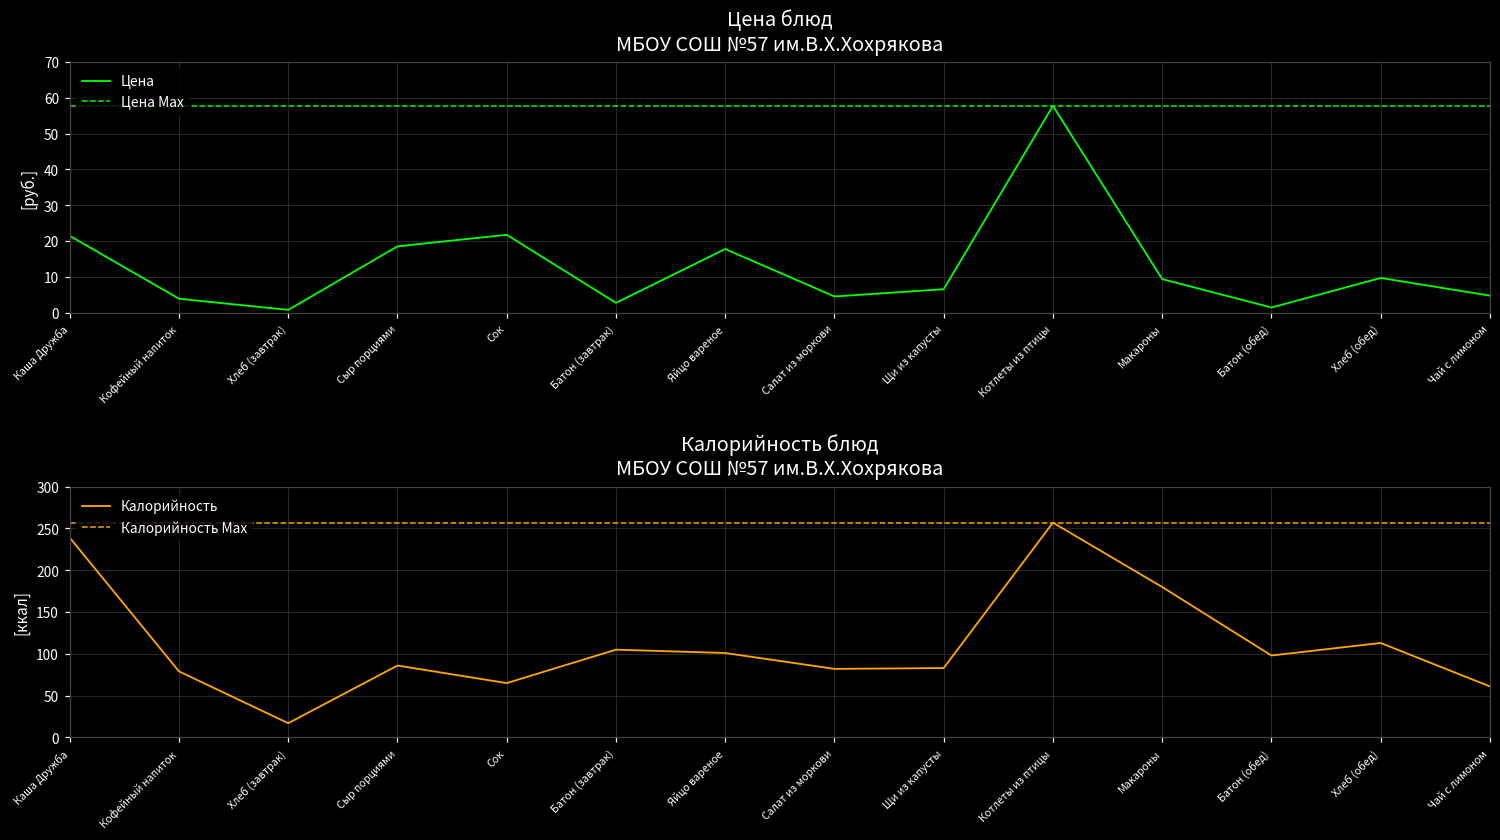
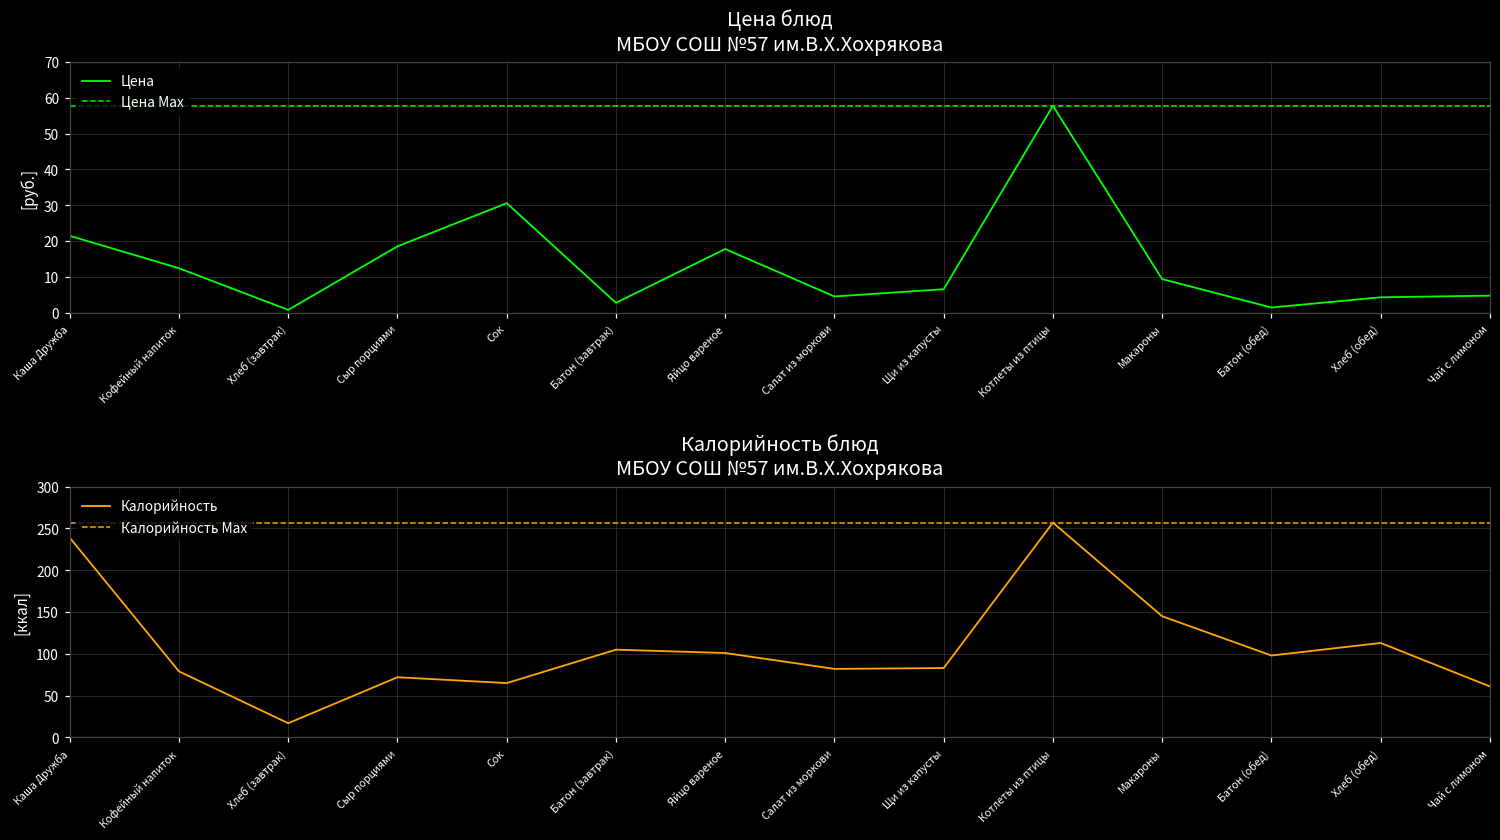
  {
    "Цена блюд МБОУ СОШ №57 им.В.Х.Хохрякова": {
      "Каша Дружба": 21,
-     "Кофейный напиток": 4,
+     "Кофейный напиток": 12,
      "Хлеб (завтрак)": 1,
      "Сыр порциями": 19,
-     "Сок": 22,
+     "Сок": 31,
      "Батон (завтрак)": 3,
      "Яйцо вареное": 18,
      "Салат из моркови": 5,
      "Щи из капусты": 7,
      "Котлеты из птицы": 58,
      "Макароны": 9,
      "Батон (обед)": 1,
-     "Хлеб (обед)": 10,
+     "Хлеб (обед)": 4,
      "Чай с лимоном": 5
    },
    "Калорийность блюд МБОУ СОШ №57 им.В.Х.Хохрякова": {
      "Каша Дружба": 240,
      "Кофейный напиток": 80,
      "Хлеб (завтрак)": 20,
-     "Сыр порциями": 90,
+     "Сыр порциями": 70,
      "Сок": 70,
      "Батон (завтрак)": 110,
      "Яйцо вареное": 100,
      "Салат из моркови": 80,
      "Щи из капусты": 80,
      "Котлеты из птицы": 260,
-     "Макароны": 180,
+     "Макароны": 150,
      "Батон (обед)": 100,
      "Хлеб (обед)": 110,
      "Чай с лимоном": 60
    }
  }
